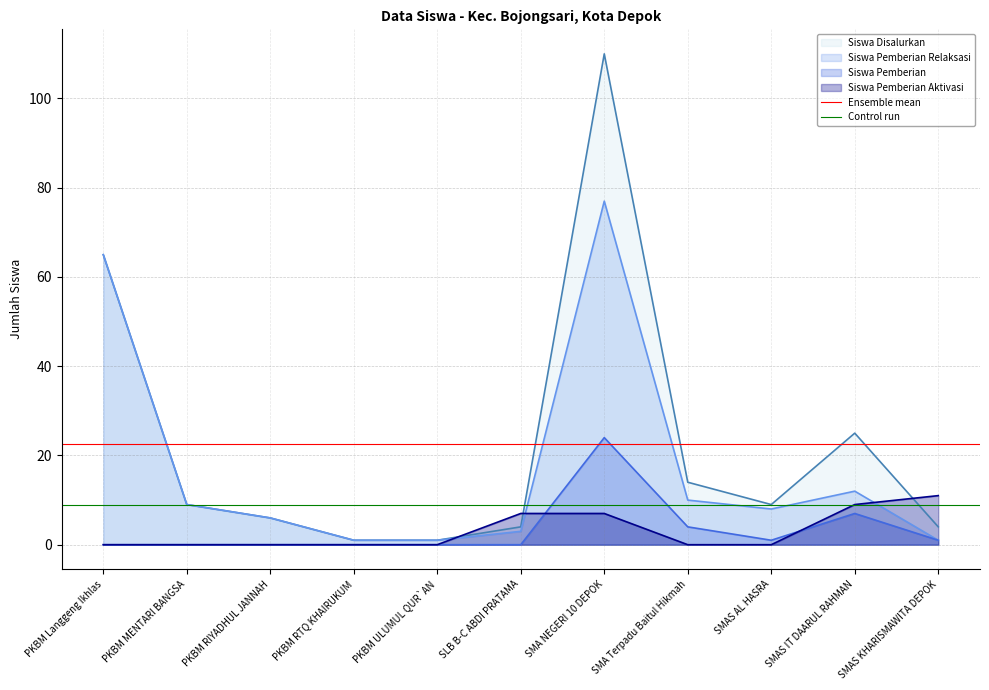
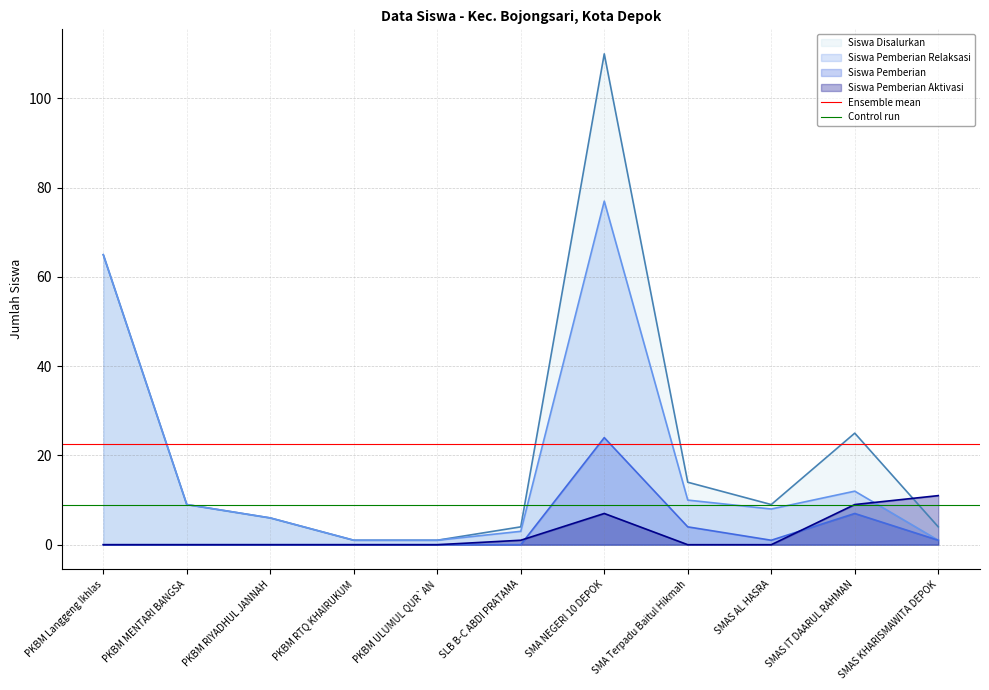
  {
    "Siswa Pemberian Aktivasi": {
-     "SLB B-C ABDI PRATAMA": 7,
+     "SLB B-C ABDI PRATAMA": 1,
      "SMA NEGERI 10 DEPOK": 7,
      "SMA Terpadu Baitul Hikmah": 0,
      "SMAS AL HASRA": 0,
      "SMAS IT DAARUL RAHMAN": 9,
      "SMAS KHARISMAWITA DEPOK": 11
    }
  }
